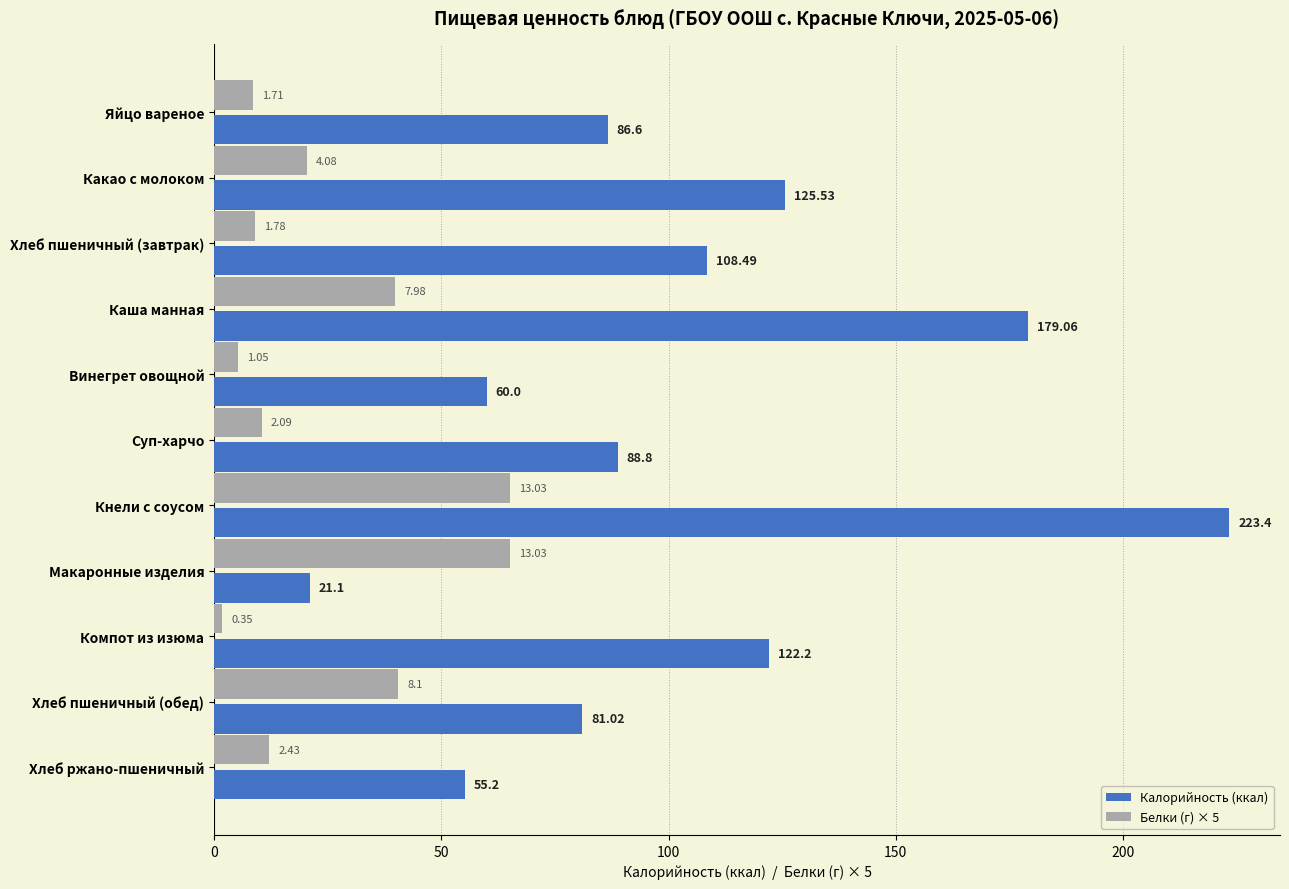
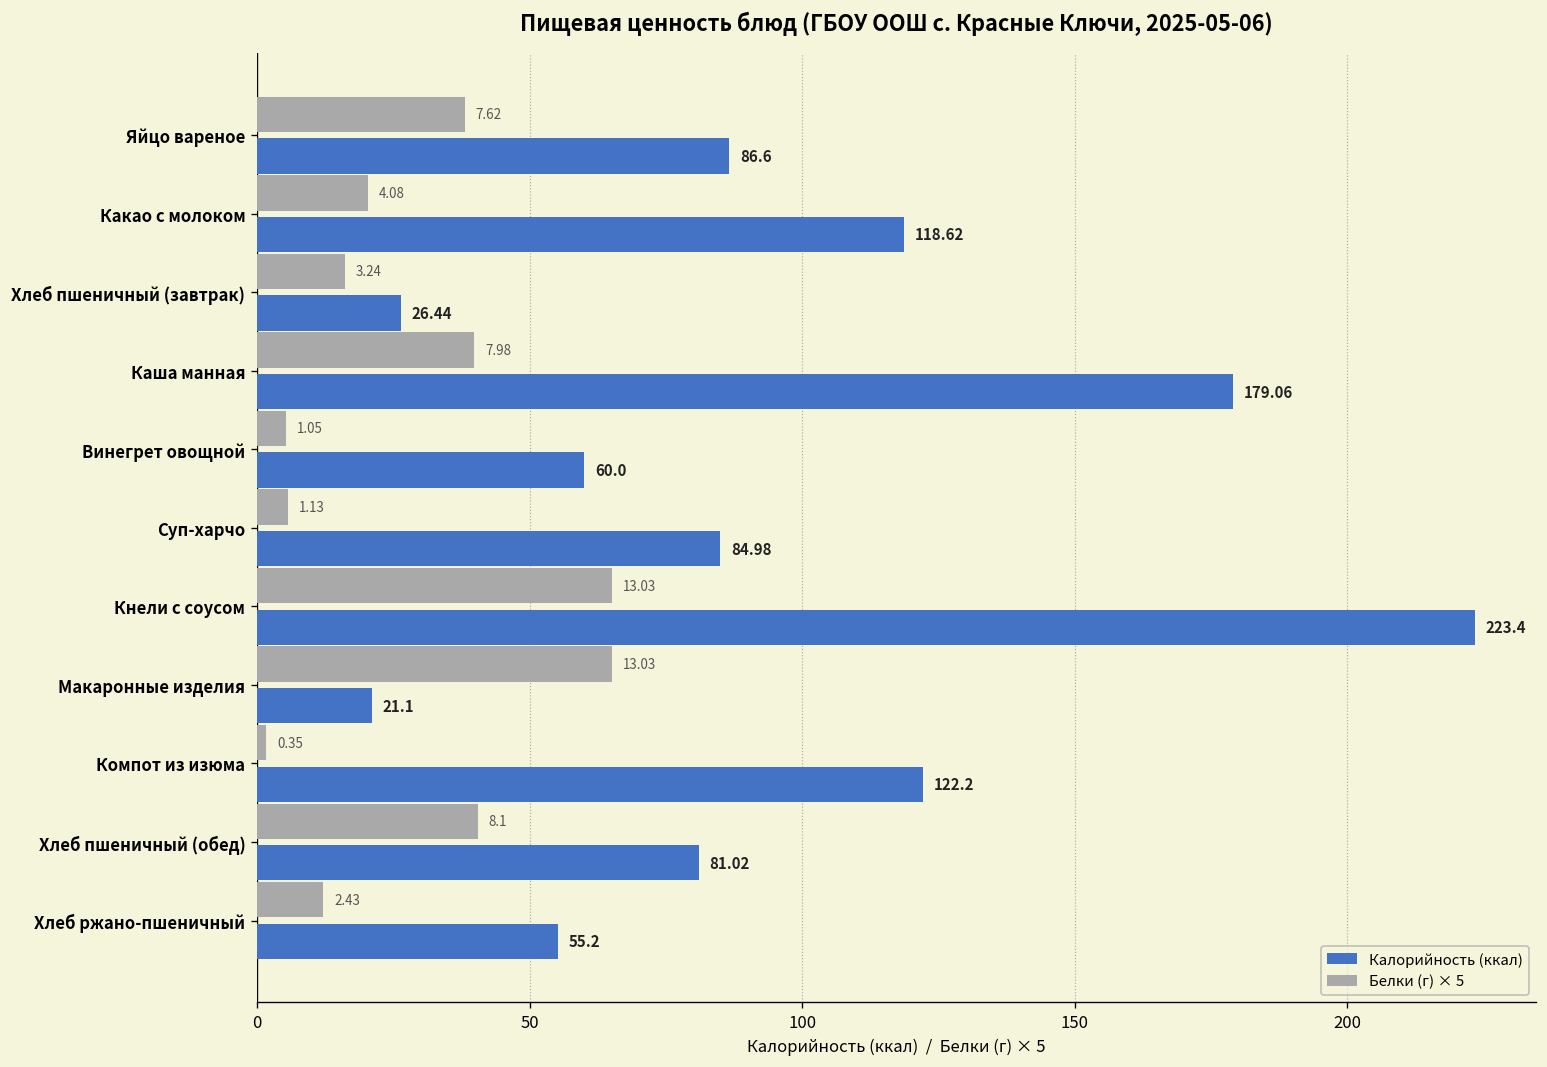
  {
    "Калорийность (ккал)": {
      "Яйцо вареное": 86.6,
-     "Какао с молоком": 125.53,
-     "Хлеб пшеничный (завтрак)": 108.49,
+     "Какао с молоком": 118.62,
+     "Хлеб пшеничный (завтрак)": 26.44,
      "Каша манная": 179.06,
      "Винегрет овощной": 60.0,
-     "Суп-харчо": 88.8,
+     "Суп-харчо": 84.98,
      "Кнели с соусом": 223.4,
      "Макаронные изделия": 21.1,
      "Компот из изюма": 122.2,
      "Хлеб пшеничный (обед)": 81.02,
      "Хлеб ржано-пшеничный": 55.2
    },
    "Белки (г) × 5": {
-     "Яйцо вареное": 1.71,
-     "Хлеб пшеничный (завтрак)": 1.78,
-     "Суп-харчо": 2.09
+     "Яйцо вареное": 7.62,
+     "Хлеб пшеничный (завтрак)": 3.24,
+     "Суп-харчо": 1.13
    }
  }
